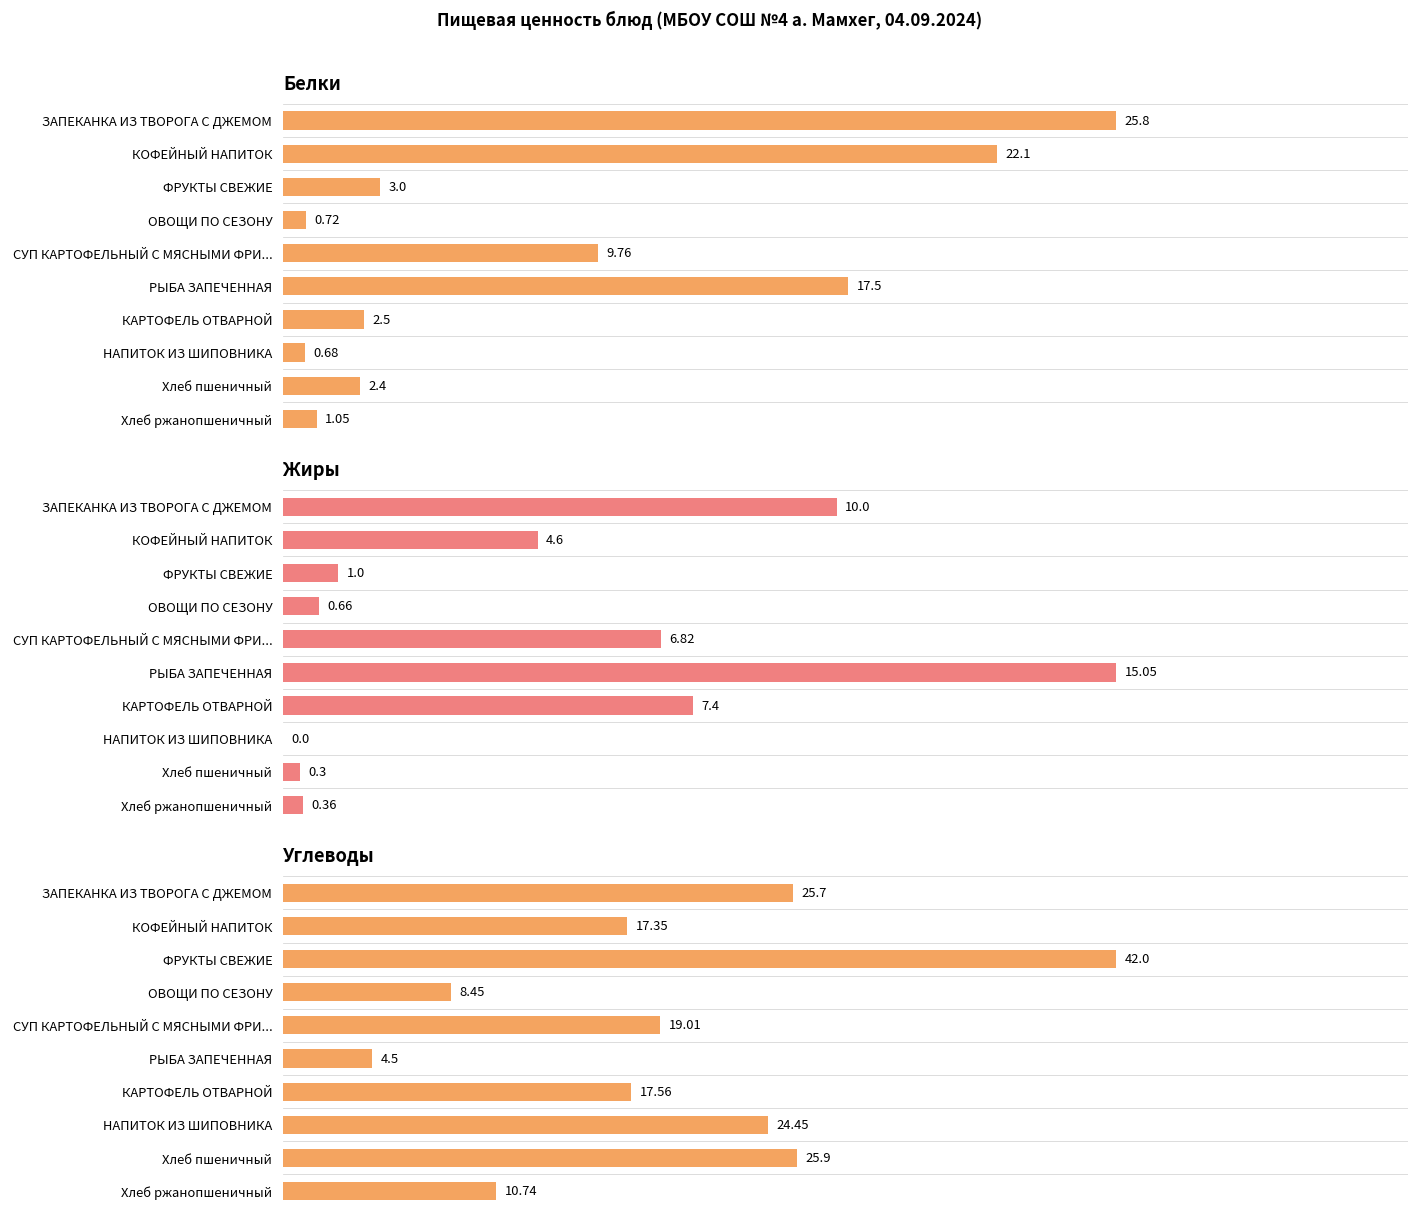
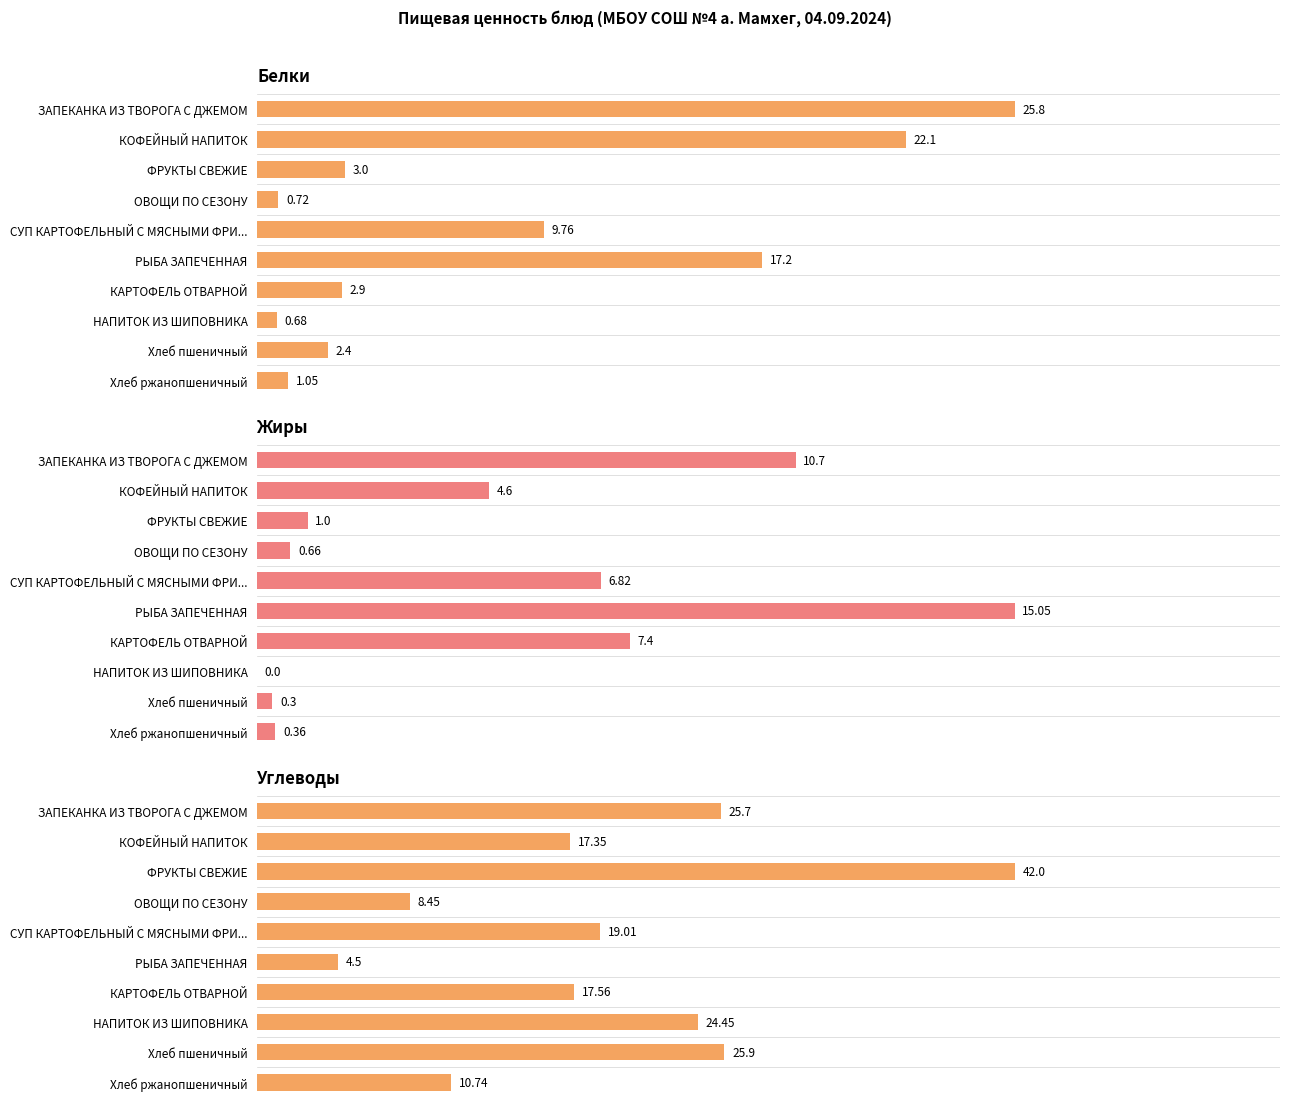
  {
    "Белки": {
      "ЗАПЕКАНКА ИЗ ТВОРОГА С ДЖЕМОМ": 25.8,
      "КОФЕЙНЫЙ НАПИТОК": 22.1,
      "ФРУКТЫ СВЕЖИЕ": 3.0,
      "ОВОЩИ ПО СЕЗОНУ": 0.72,
      "СУП КАРТОФЕЛЬНЫЙ С МЯСНЫМИ ФРИ...": 9.76,
-     "РЫБА ЗАПЕЧЕННАЯ": 17.5,
-     "КАРТОФЕЛЬ ОТВАРНОЙ": 2.5,
+     "РЫБА ЗАПЕЧЕННАЯ": 17.2,
+     "КАРТОФЕЛЬ ОТВАРНОЙ": 2.9,
      "НАПИТОК ИЗ ШИПОВНИКА": 0.68,
      "Хлеб пшеничный": 2.4,
      "Хлеб ржанопшеничный": 1.05
    },
    "Жиры": {
-     "ЗАПЕКАНКА ИЗ ТВОРОГА С ДЖЕМОМ": 10.0,
+     "ЗАПЕКАНКА ИЗ ТВОРОГА С ДЖЕМОМ": 10.7,
      "КОФЕЙНЫЙ НАПИТОК": 4.6,
      "ФРУКТЫ СВЕЖИЕ": 1.0,
      "ОВОЩИ ПО СЕЗОНУ": 0.66,
      "СУП КАРТОФЕЛЬНЫЙ С МЯСНЫМИ ФРИ...": 6.82,
      "РЫБА ЗАПЕЧЕННАЯ": 15.05,
      "КАРТОФЕЛЬ ОТВАРНОЙ": 7.4,
      "НАПИТОК ИЗ ШИПОВНИКА": 0.0,
      "Хлеб пшеничный": 0.3,
      "Хлеб ржанопшеничный": 0.36
    },
    "Углеводы": {
      "ЗАПЕКАНКА ИЗ ТВОРОГА С ДЖЕМОМ": 25.7,
      "КОФЕЙНЫЙ НАПИТОК": 17.35,
      "ФРУКТЫ СВЕЖИЕ": 42.0,
      "ОВОЩИ ПО СЕЗОНУ": 8.45,
      "СУП КАРТОФЕЛЬНЫЙ С МЯСНЫМИ ФРИ...": 19.01,
      "РЫБА ЗАПЕЧЕННАЯ": 4.5,
      "КАРТОФЕЛЬ ОТВАРНОЙ": 17.56,
      "НАПИТОК ИЗ ШИПОВНИКА": 24.45,
      "Хлеб пшеничный": 25.9,
      "Хлеб ржанопшеничный": 10.74
    }
  }
